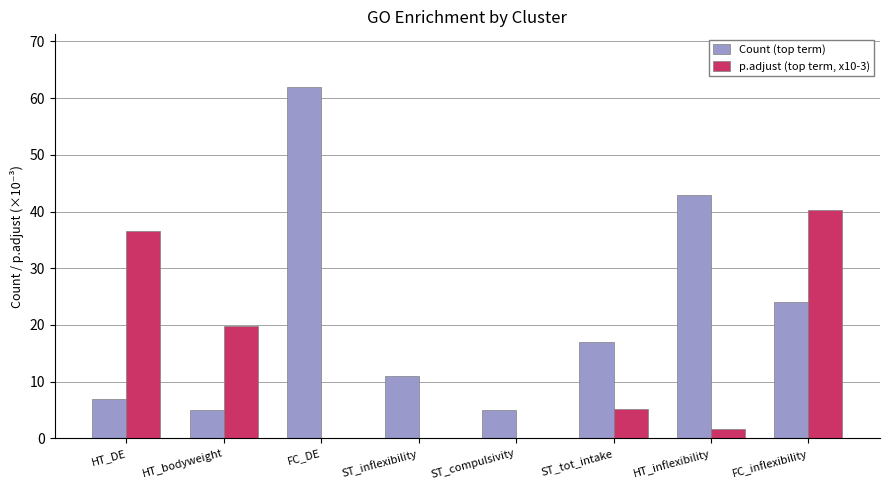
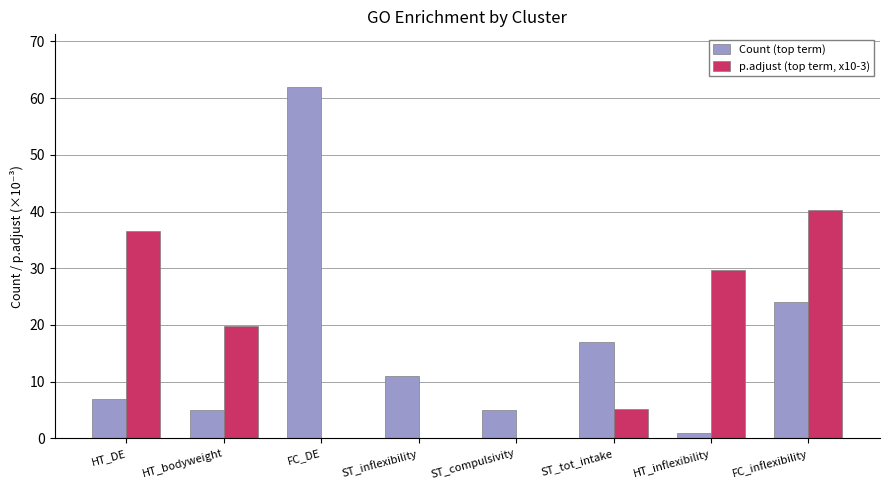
  {
    "Count (top term)": {
      "HT_DE": 7,
      "HT_bodyweight": 5,
      "FC_DE": 62,
      "ST_inflexibility": 11,
      "ST_compulsivity": 5,
      "ST_tot_intake": 17,
-     "HT_inflexibility": 43,
+     "HT_inflexibility": 1,
      "FC_inflexibility": 24
    },
    "p.adjust (top term, x10-3)": {
      "HT_DE": 37,
      "HT_bodyweight": 20,
      "FC_DE": 0,
      "ST_tot_intake": 5,
-     "HT_inflexibility": 2,
+     "HT_inflexibility": 30,
      "FC_inflexibility": 40
    }
  }
